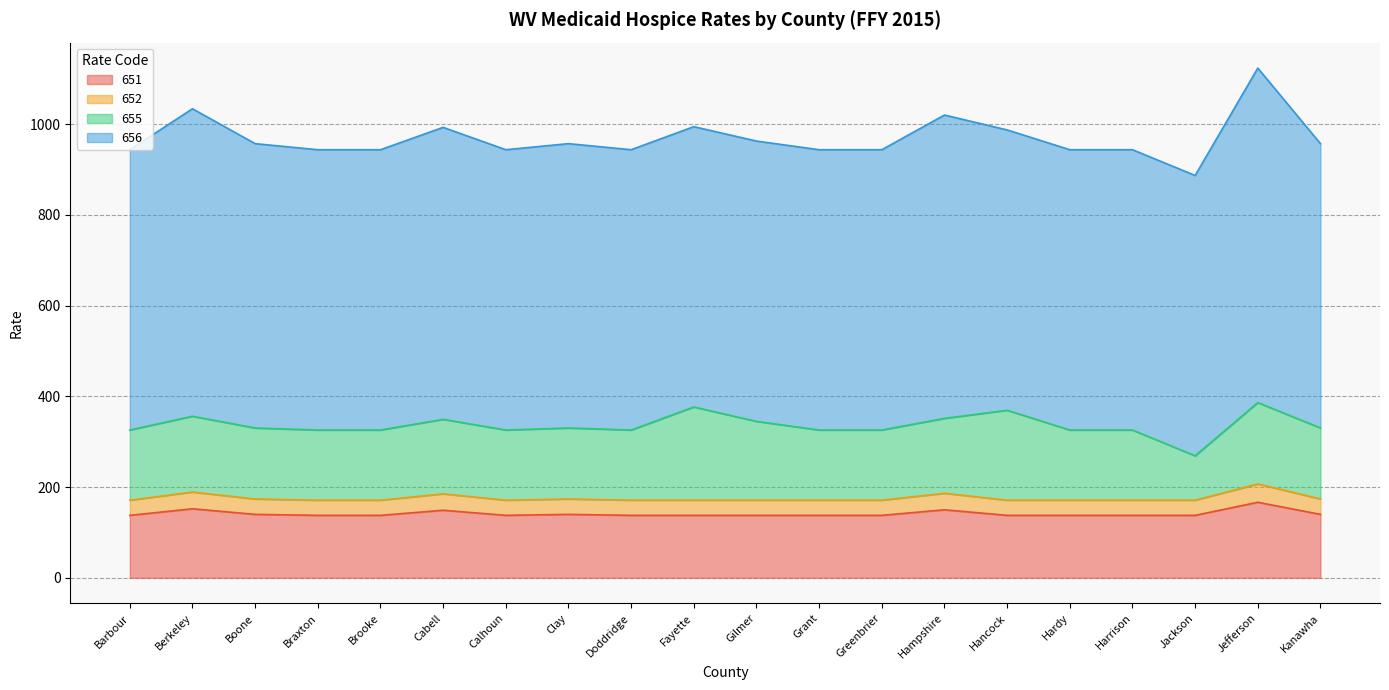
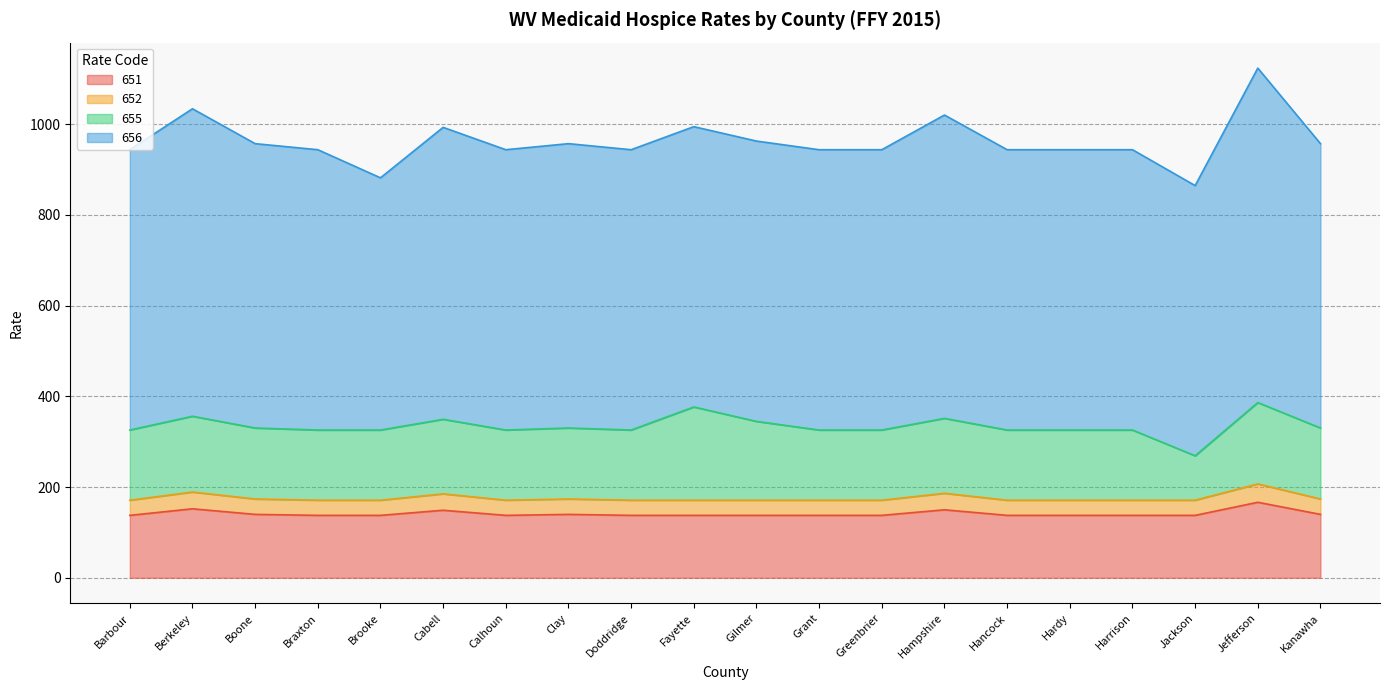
  {
    "651": {
      "Barbour": 140,
      "Berkeley": 150,
      "Boone": 140,
      "Braxton": 140,
      "Brooke": 140,
      "Cabell": 150,
      "Calhoun": 140,
      "Clay": 140,
      "Doddridge": 140,
      "Fayette": 140,
      "Gilmer": 140,
      "Grant": 140,
      "Greenbrier": 140,
      "Hampshire": 150,
      "Hancock": 140,
      "Hardy": 140,
      "Harrison": 140,
      "Jackson": 140,
      "Jefferson": 170,
      "Kanawha": 140
    },
    "652": {
      "Barbour": 30,
      "Berkeley": 40,
      "Boone": 30,
      "Braxton": 30,
      "Brooke": 30,
      "Cabell": 40,
      "Calhoun": 30,
      "Clay": 30,
      "Doddridge": 30,
      "Fayette": 30,
      "Gilmer": 30,
      "Grant": 30,
      "Greenbrier": 30,
      "Hampshire": 40,
      "Hancock": 30,
      "Hardy": 30,
      "Harrison": 30,
      "Jackson": 30,
      "Jefferson": 40,
      "Kanawha": 30
    },
    "655": {
      "Barbour": 150,
      "Berkeley": 170,
      "Boone": 160,
      "Braxton": 150,
      "Brooke": 150,
      "Cabell": 160,
      "Calhoun": 150,
      "Clay": 160,
      "Doddridge": 150,
      "Fayette": 210,
      "Gilmer": 170,
      "Grant": 150,
      "Greenbrier": 150,
      "Hampshire": 170,
-     "Hancock": 200,
+     "Hancock": 150,
      "Hardy": 150,
      "Harrison": 150,
      "Jackson": 100,
      "Jefferson": 180,
      "Kanawha": 160
    },
    "656": {
      "Berkeley": 680,
      "Boone": 630,
      "Braxton": 620,
-     "Brooke": 620,
+     "Brooke": 560,
      "Cabell": 640,
      "Calhoun": 620,
      "Clay": 630,
      "Doddridge": 620,
      "Fayette": 620,
      "Gilmer": 620,
      "Grant": 620,
      "Greenbrier": 620,
      "Hampshire": 670,
      "Hancock": 620,
      "Hardy": 620,
      "Harrison": 620,
-     "Jackson": 620,
+     "Jackson": 600,
      "Jefferson": 740,
      "Kanawha": 630
    }
  }
